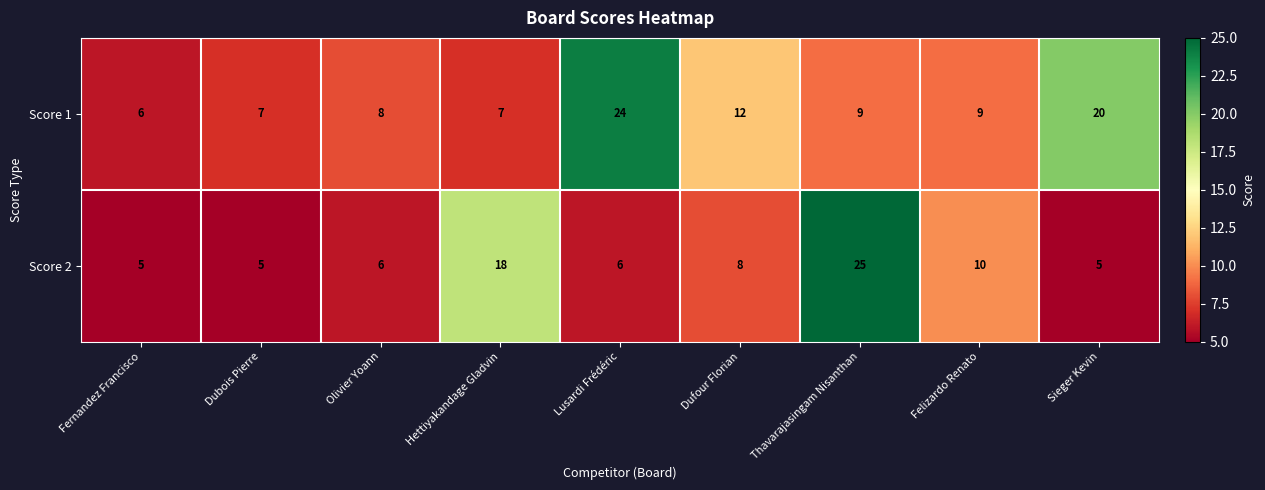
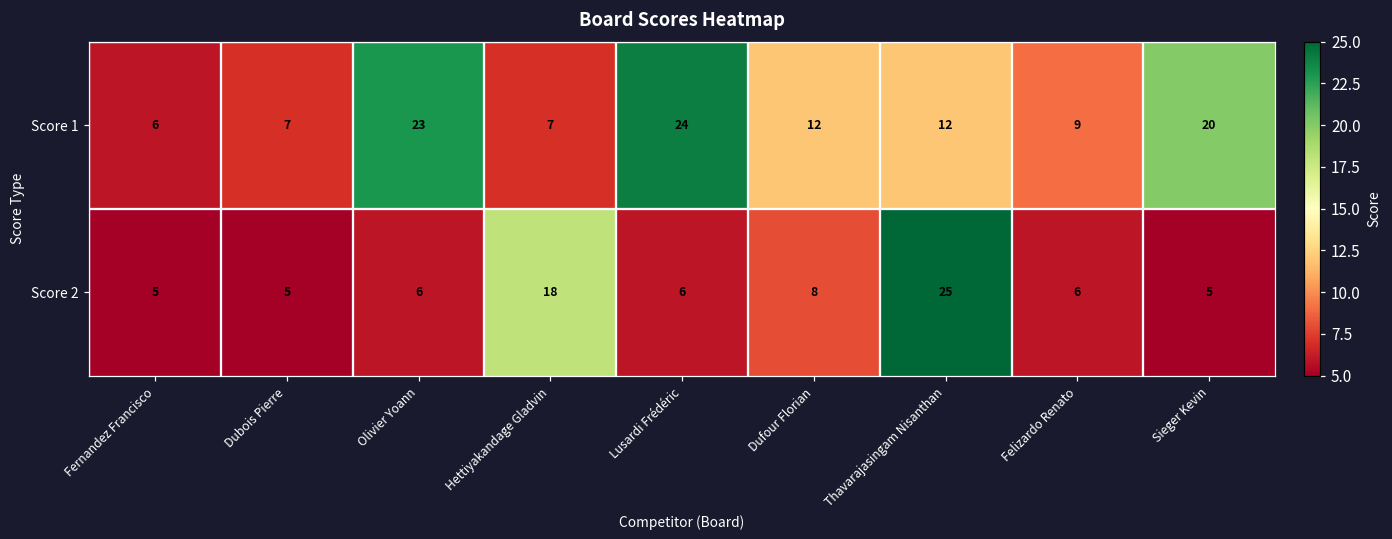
  {
    "Score 1": {
      "Fernandez Francisco": 6,
      "Dubois Pierre": 7,
-     "Olivier Yoann": 8,
+     "Olivier Yoann": 23,
      "Hettiyakandage Gladvin": 7,
      "Lusardi Frédéric": 24,
      "Dufour Florian": 12,
-     "Thavarajasingam Nisanthan": 9,
+     "Thavarajasingam Nisanthan": 12,
      "Felizardo Renato": 9,
      "Sieger Kevin": 20
    },
    "Score 2": {
      "Fernandez Francisco": 5,
      "Dubois Pierre": 5,
      "Olivier Yoann": 6,
      "Hettiyakandage Gladvin": 18,
      "Lusardi Frédéric": 6,
      "Dufour Florian": 8,
      "Thavarajasingam Nisanthan": 25,
-     "Felizardo Renato": 10,
+     "Felizardo Renato": 6,
      "Sieger Kevin": 5
    }
  }
